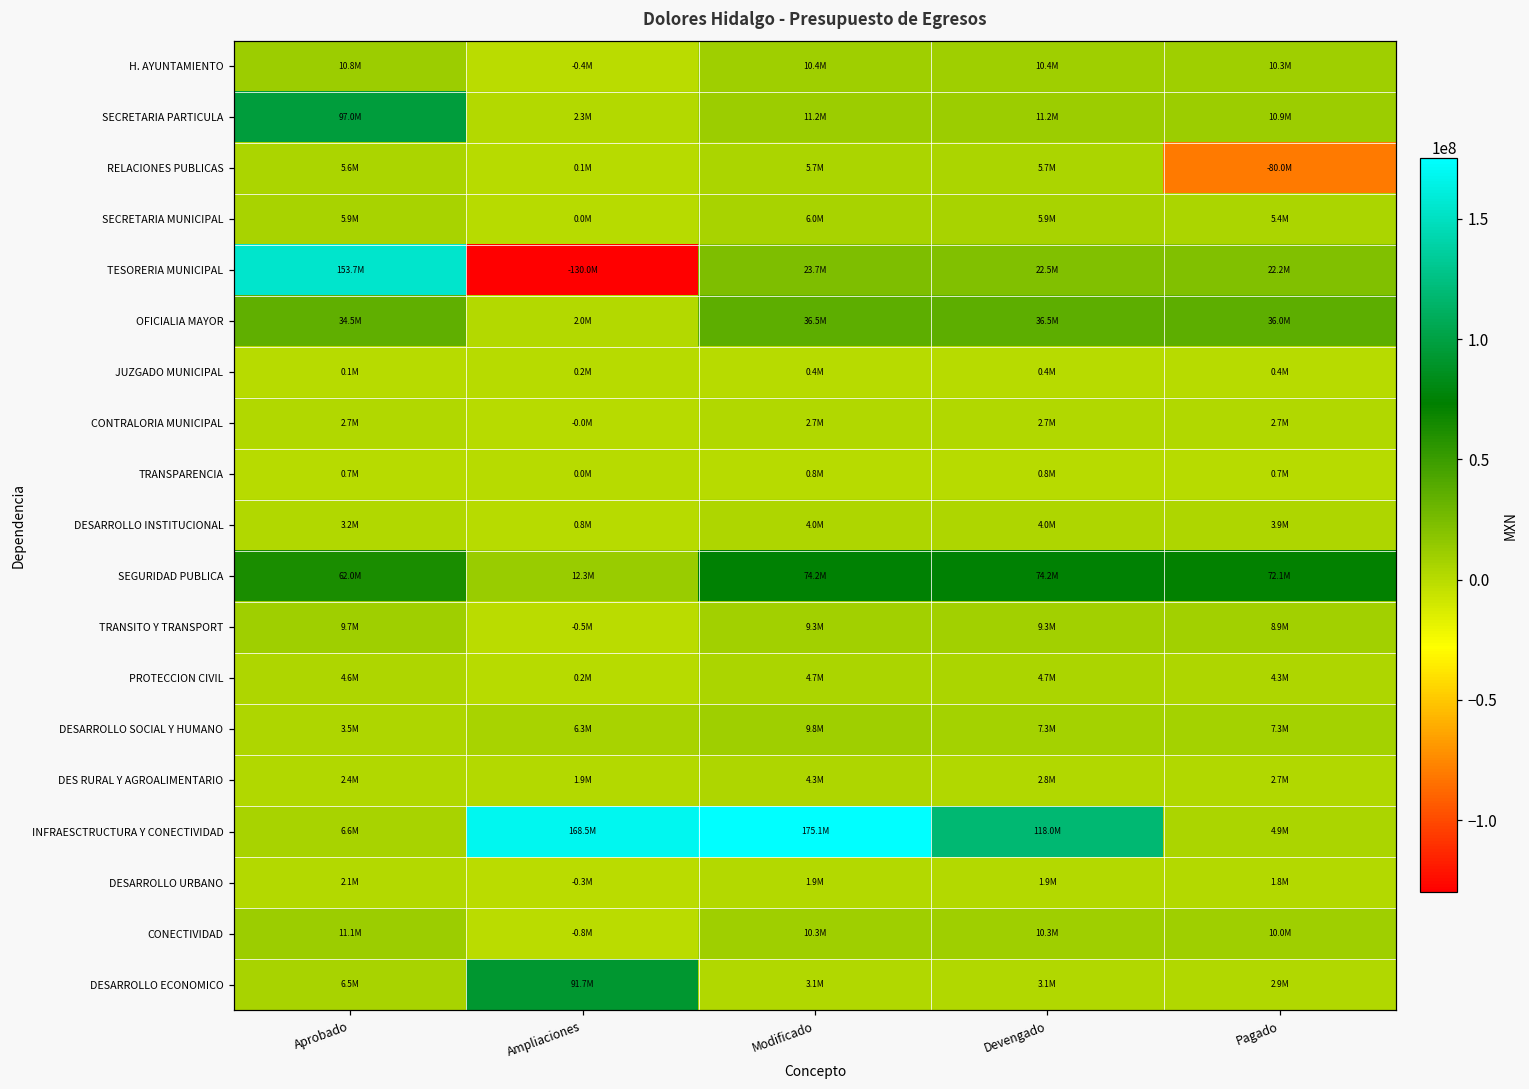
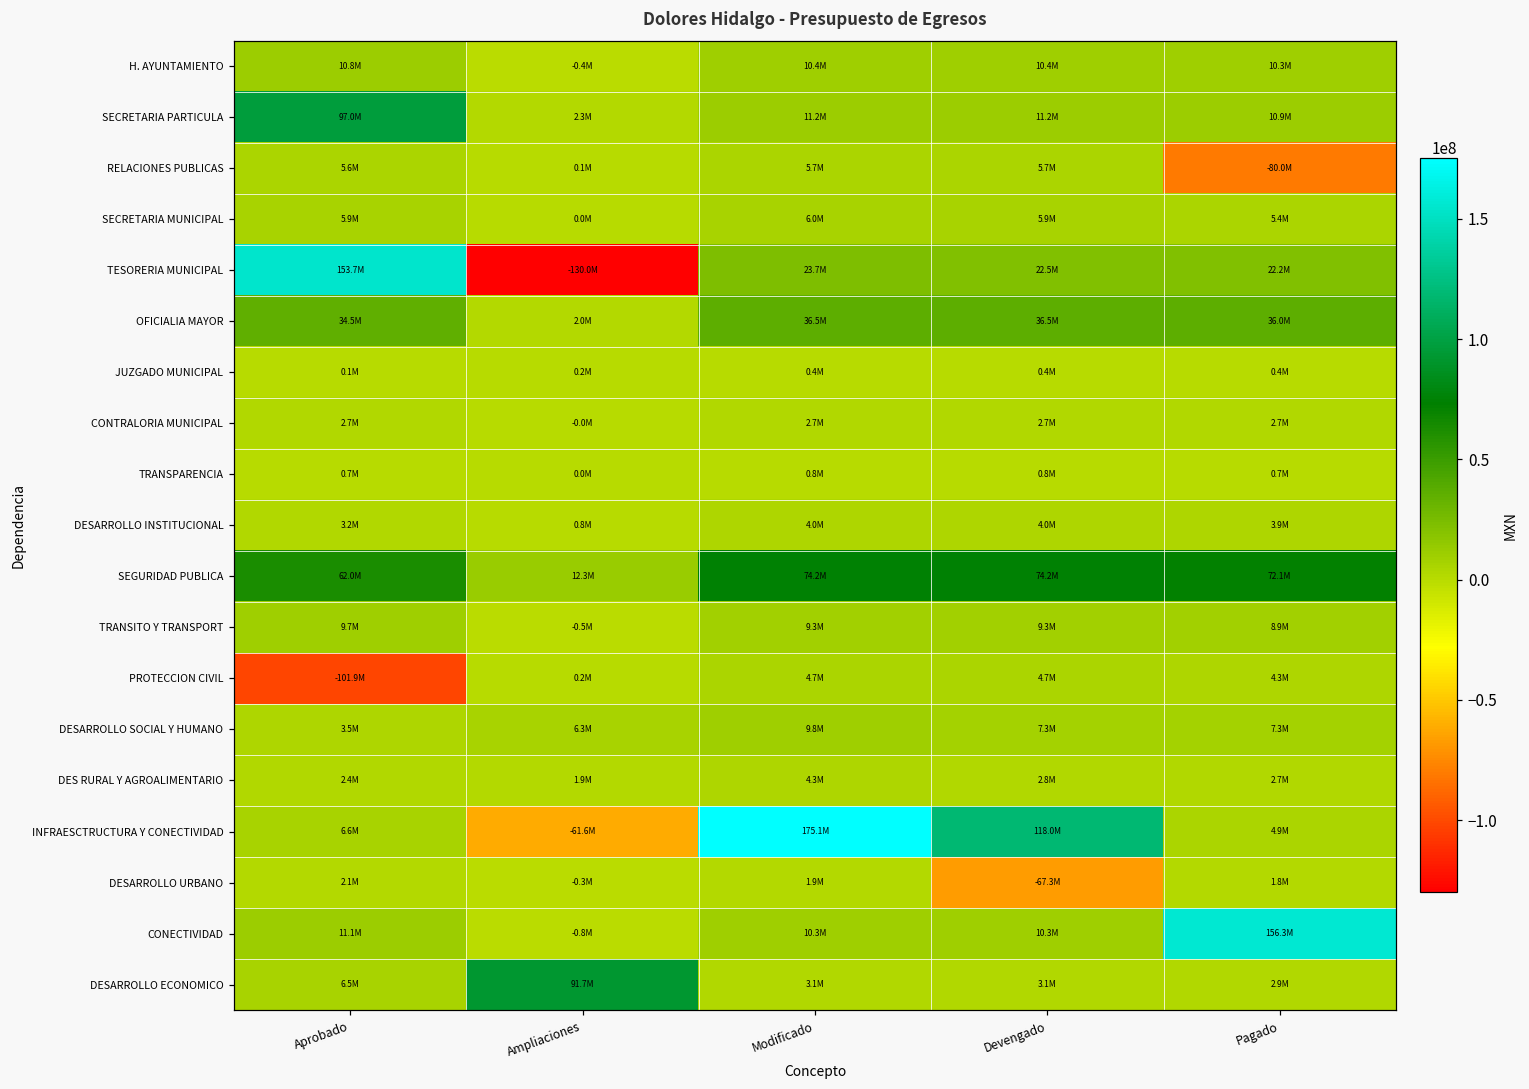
  {
    "H. AYUNTAMIENTO": {
      "Aprobado": "10.8M",
      "Ampliaciones": "-0.4M",
      "Modificado": "10.4M",
      "Devengado": "10.4M",
      "Pagado": "10.3M"
    },
    "SECRETARIA PARTICULA": {
      "Aprobado": "97.0M",
      "Ampliaciones": "2.3M",
      "Modificado": "11.2M",
      "Devengado": "11.2M",
      "Pagado": "10.9M"
    },
    "RELACIONES PUBLICAS": {
      "Aprobado": "5.6M",
      "Ampliaciones": "0.1M",
      "Modificado": "5.7M",
      "Devengado": "5.7M",
      "Pagado": "-80.0M"
    },
    "SECRETARIA MUNICIPAL": {
      "Aprobado": "5.9M",
      "Ampliaciones": "0.0M",
      "Modificado": "6.0M",
      "Devengado": "5.9M",
      "Pagado": "5.4M"
    },
    "TESORERIA MUNICIPAL": {
      "Aprobado": "153.7M",
      "Ampliaciones": "-130.0M",
      "Modificado": "23.7M",
      "Devengado": "22.5M",
      "Pagado": "22.2M"
    },
    "OFICIALIA MAYOR": {
      "Aprobado": "34.5M",
      "Ampliaciones": "2.0M",
      "Modificado": "36.5M",
      "Devengado": "36.5M",
      "Pagado": "36.0M"
    },
    "JUZGADO MUNICIPAL": {
      "Aprobado": "0.1M",
      "Ampliaciones": "0.2M",
      "Modificado": "0.4M",
      "Devengado": "0.4M",
      "Pagado": "0.4M"
    },
    "CONTRALORIA MUNICIPAL": {
      "Aprobado": "2.7M",
      "Ampliaciones": "-0.0M",
      "Modificado": "2.7M",
      "Devengado": "2.7M",
      "Pagado": "2.7M"
    },
    "TRANSPARENCIA": {
      "Aprobado": "0.7M",
      "Ampliaciones": "0.0M",
      "Modificado": "0.8M",
      "Devengado": "0.8M",
      "Pagado": "0.7M"
    },
    "DESARROLLO INSTITUCIONAL": {
      "Aprobado": "3.2M",
      "Ampliaciones": "0.8M",
      "Modificado": "4.0M",
      "Devengado": "4.0M",
      "Pagado": "3.9M"
    },
    "SEGURIDAD PUBLICA": {
      "Aprobado": "62.0M",
      "Ampliaciones": "12.3M",
      "Modificado": "74.2M",
      "Devengado": "74.2M",
      "Pagado": "72.1M"
    },
    "TRANSITO Y TRANSPORT": {
      "Aprobado": "9.7M",
      "Ampliaciones": "-0.5M",
      "Modificado": "9.3M",
      "Devengado": "9.3M",
      "Pagado": "8.9M"
    },
    "PROTECCION CIVIL": {
-     "Aprobado": "4.6M",
+     "Aprobado": "-101.9M",
      "Ampliaciones": "0.2M",
      "Modificado": "4.7M",
      "Devengado": "4.7M",
      "Pagado": "4.3M"
    },
    "DESARROLLO SOCIAL Y HUMANO": {
      "Aprobado": "3.5M",
      "Ampliaciones": "6.3M",
      "Modificado": "9.8M",
      "Devengado": "7.3M",
      "Pagado": "7.3M"
    },
    "DES RURAL Y AGROALIMENTARIO": {
      "Aprobado": "2.4M",
      "Ampliaciones": "1.9M",
      "Modificado": "4.3M",
      "Devengado": "2.8M",
      "Pagado": "2.7M"
    },
    "INFRAESCTRUCTURA Y CONECTIVIDAD": {
      "Aprobado": "6.6M",
-     "Ampliaciones": "168.5M",
+     "Ampliaciones": "-61.6M",
      "Modificado": "175.1M",
      "Devengado": "118.0M",
      "Pagado": "4.9M"
    },
    "DESARROLLO URBANO": {
      "Aprobado": "2.1M",
      "Ampliaciones": "-0.3M",
      "Modificado": "1.9M",
-     "Devengado": "1.9M",
+     "Devengado": "-67.3M",
      "Pagado": "1.8M"
    },
    "CONECTIVIDAD": {
      "Aprobado": "11.1M",
      "Ampliaciones": "-0.8M",
      "Modificado": "10.3M",
      "Devengado": "10.3M",
-     "Pagado": "10.0M"
+     "Pagado": "156.3M"
    },
    "DESARROLLO ECONOMICO": {
      "Aprobado": "6.5M",
      "Ampliaciones": "91.7M",
      "Modificado": "3.1M",
      "Devengado": "3.1M",
      "Pagado": "2.9M"
    }
  }
